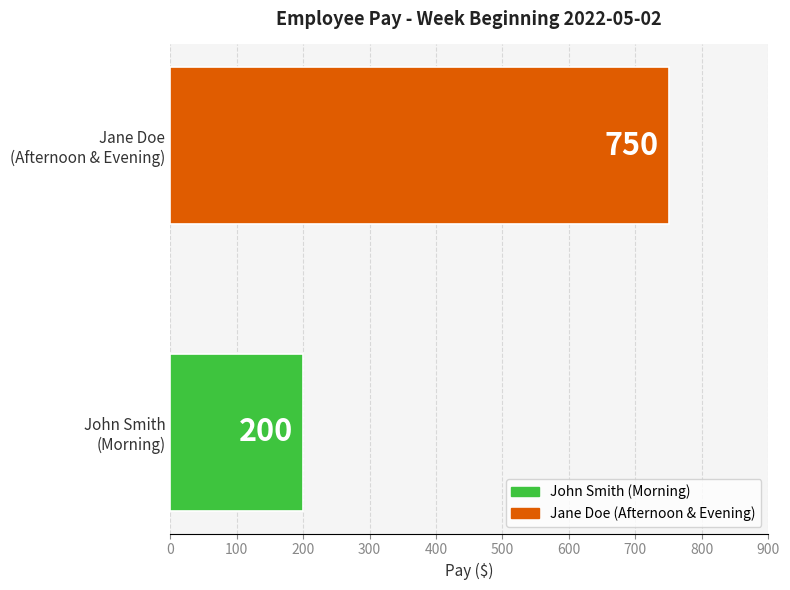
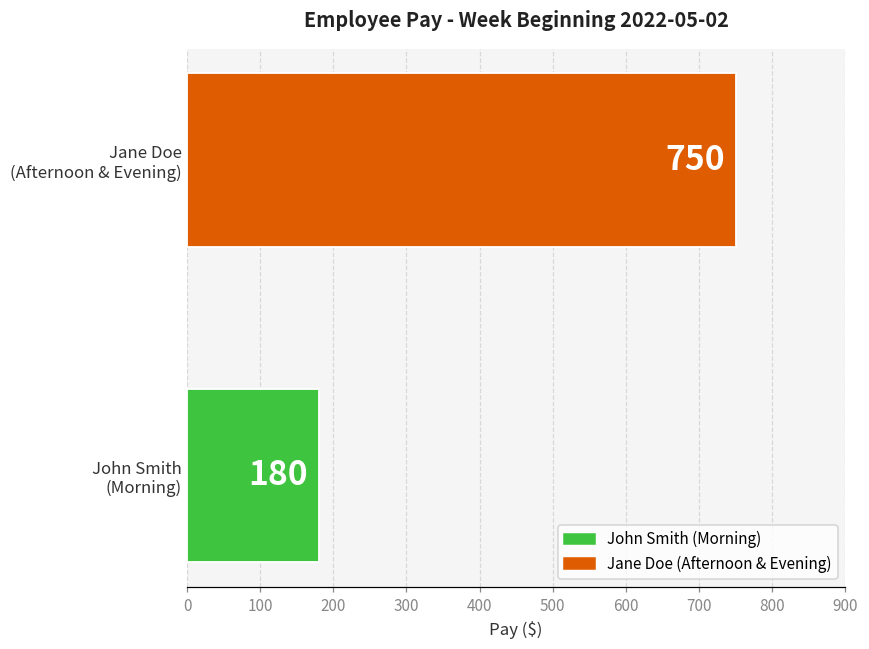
  {
    "Jane Doe (Afternoon & Evening)": 750,
-   "John Smith (Morning)": 200
+   "John Smith (Morning)": 180
  }
